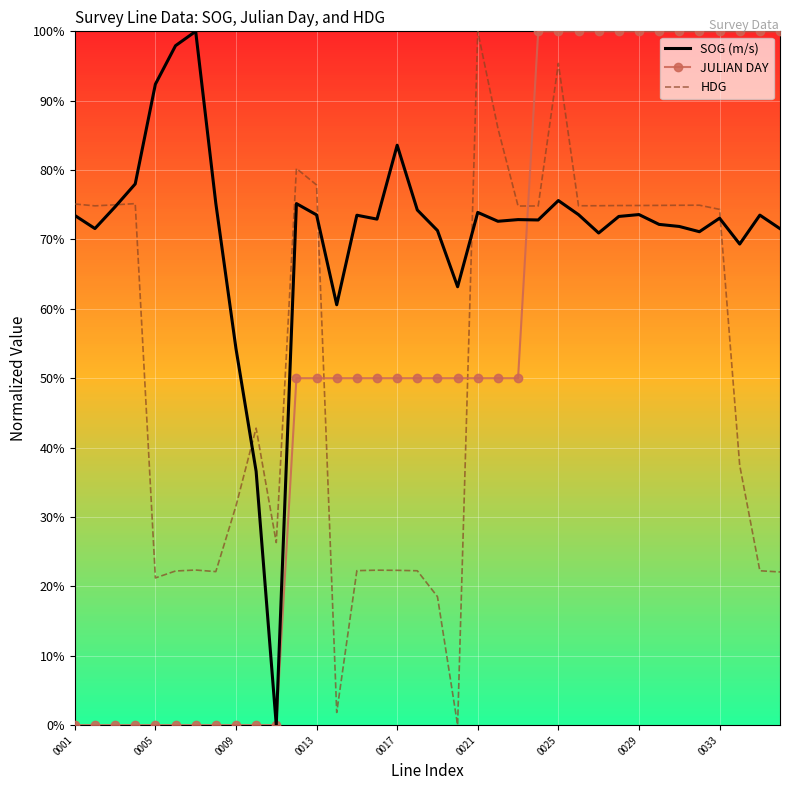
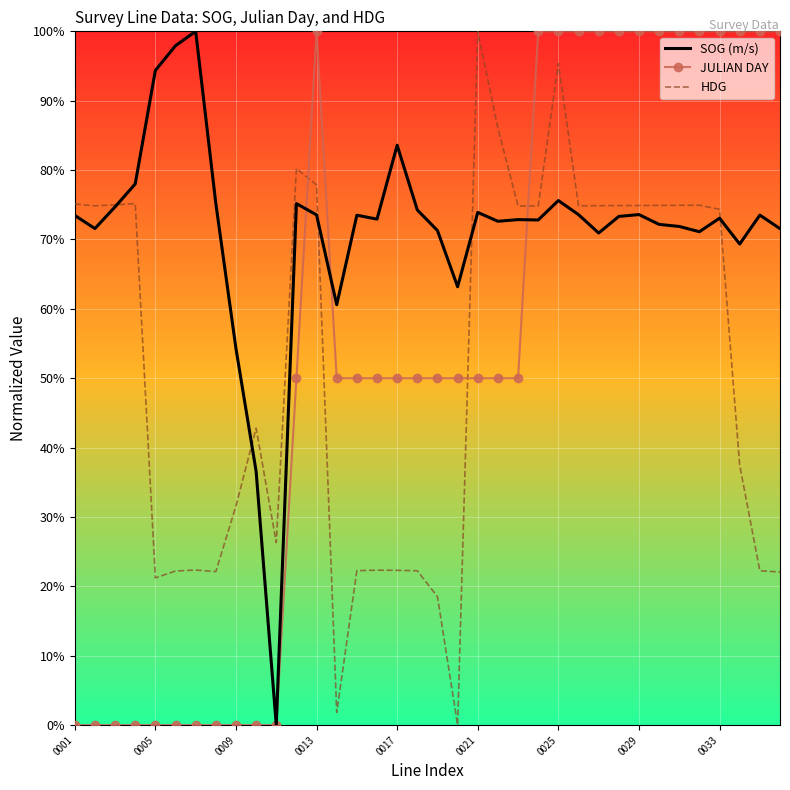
  {
    "SOG (m/s)": {
      "0001": "73%",
-     "0005": "92%",
+     "0005": "94%",
      "0009": "54%",
      "0013": "74%",
      "0017": "84%",
      "0021": "74%",
      "0025": "76%",
      "0029": "74%",
      "0033": "73%"
    },
    "JULIAN DAY": {
      "0001": "0%",
      "0005": "0%",
      "0009": "0%",
-     "0013": "50%",
+     "0013": "100%",
      "0017": "50%",
      "0021": "50%",
      "0025": "100%",
      "0029": "100%",
      "0033": "100%"
    },
    "HDG": {
      "0001": "75%",
      "0005": "21%",
      "0009": "32%",
      "0013": "78%",
      "0017": "22%",
      "0021": "100%",
      "0025": "95%",
      "0029": "75%",
      "0033": "74%"
    }
  }
